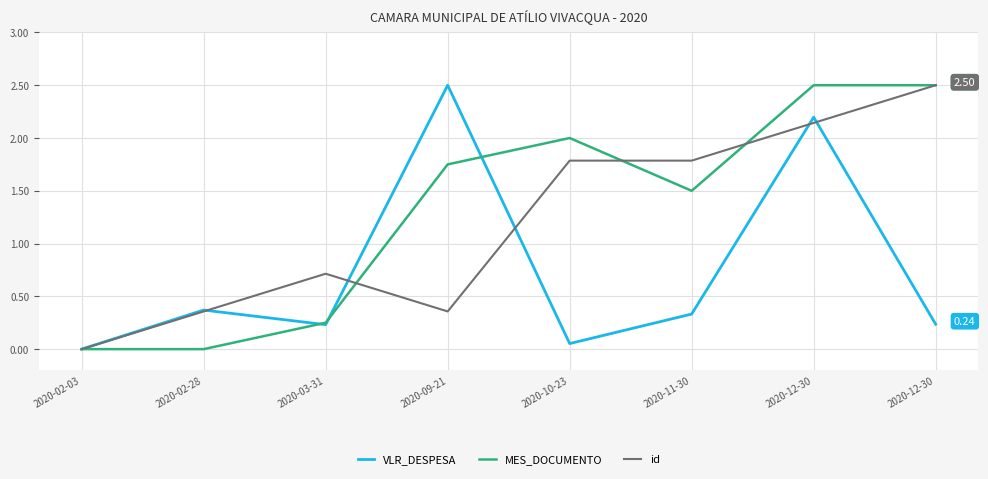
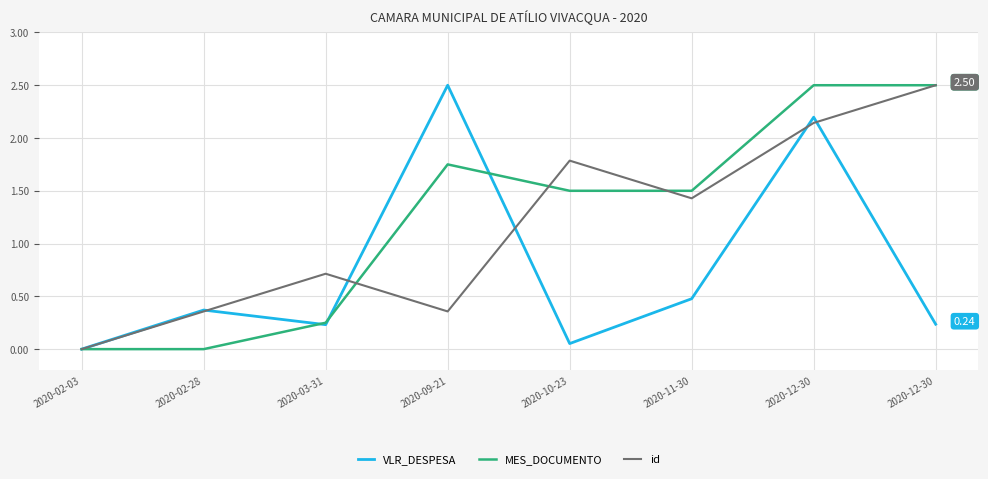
  {
    "VLR_DESPESA": {
      "2020-09-21": 2.50,
      "2020-10-23": 0.05,
-     "2020-11-30": 0.33
+     "2020-11-30": 0.48
    },
    "MES_DOCUMENTO": {
      "2020-02-28": 0.00,
      "2020-09-21": 1.75,
-     "2020-10-23": 2.00,
+     "2020-10-23": 1.50,
      "2020-11-30": 1.50
    },
    "id": {
      "2020-03-31": 0.71,
      "2020-09-21": 0.36,
      "2020-10-23": 1.79,
-     "2020-11-30": 1.79
+     "2020-11-30": 1.43
    }
  }
